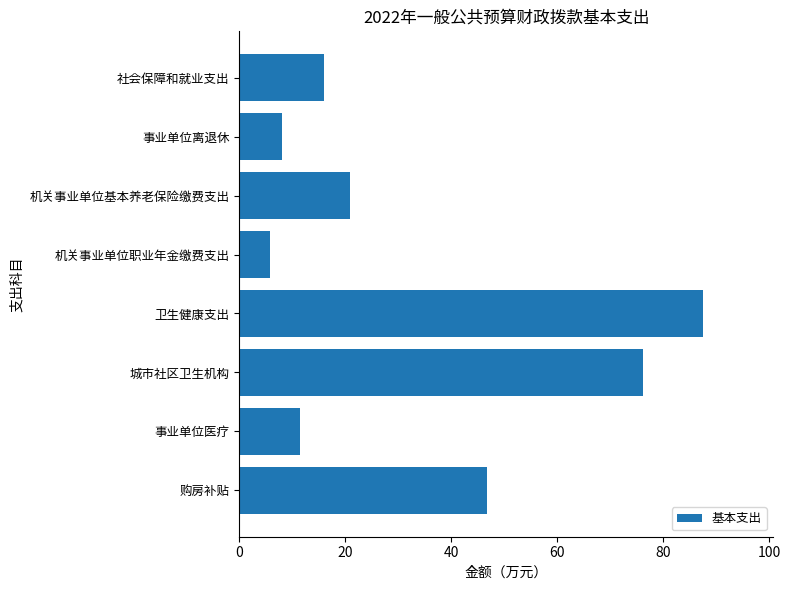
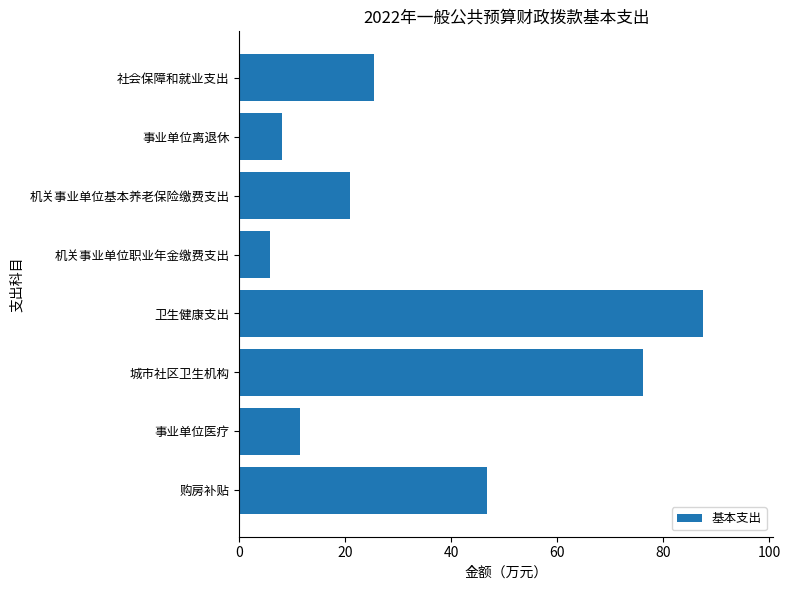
  {
-   "社会保障和就业支出": 16,
+   "社会保障和就业支出": 25,
    "事业单位离退休": 8,
    "机关事业单位基本养老保险缴费支出": 21,
    "机关事业单位职业年金缴费支出": 6,
    "卫生健康支出": 88,
    "城市社区卫生机构": 76,
    "事业单位医疗": 11,
    "购房补贴": 47
  }
